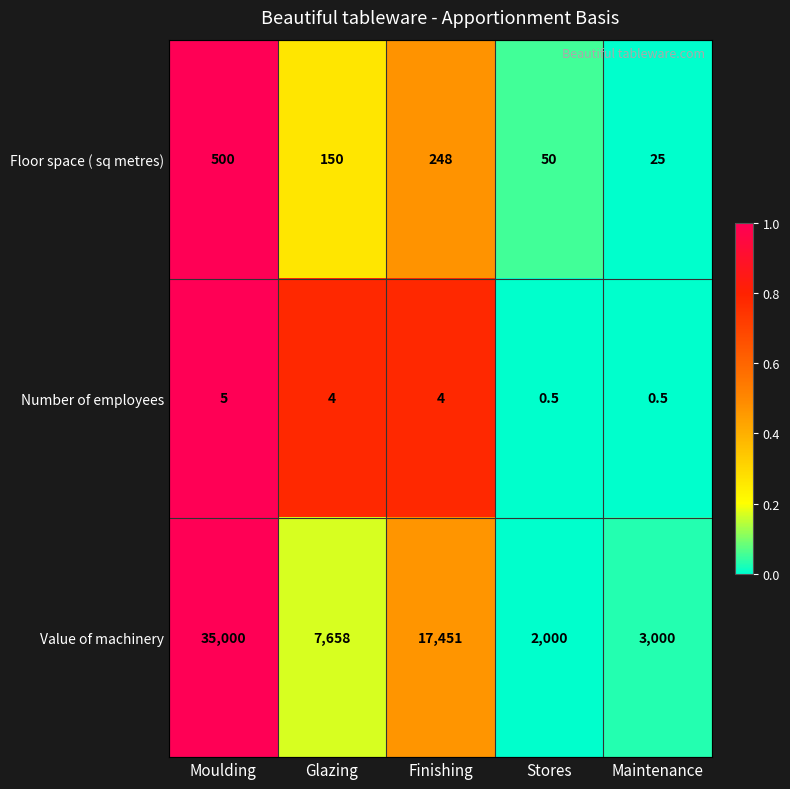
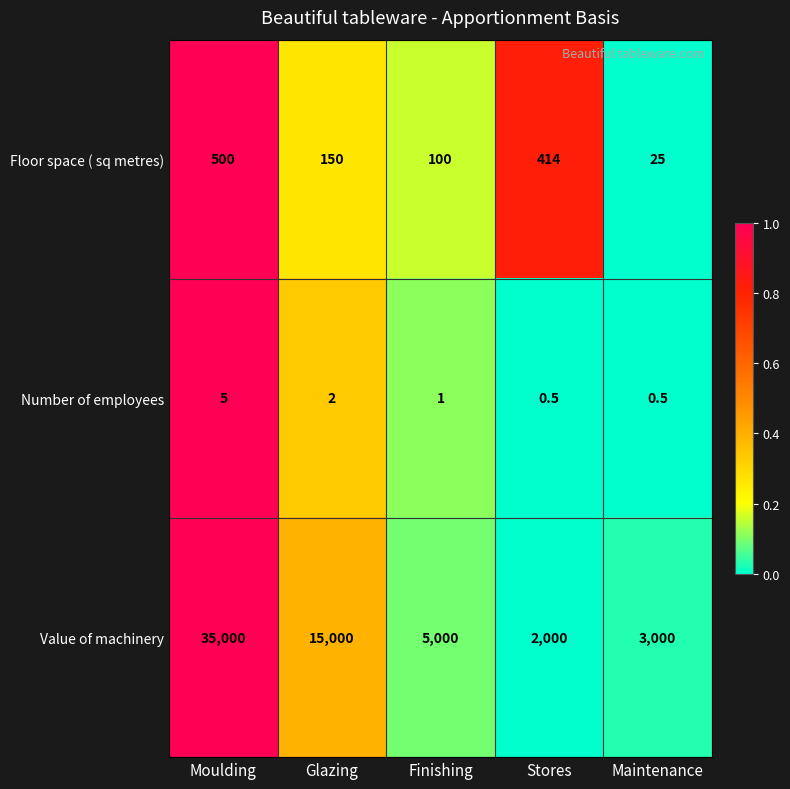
  {
    "Floor space ( sq metres)": {
      "Moulding": "500",
      "Glazing": "150",
-     "Finishing": "248",
-     "Stores": "50"
+     "Finishing": "100",
+     "Stores": "414"
    },
    "Number of employees": {
      "Moulding": "5",
-     "Glazing": "4",
-     "Finishing": "4",
+     "Glazing": "2",
+     "Finishing": "1",
      "Stores": "0.5",
      "Maintenance": "0.5"
    },
    "Value of machinery": {
      "Moulding": "35,000",
-     "Glazing": "7,658",
-     "Finishing": "17,451",
+     "Glazing": "15,000",
+     "Finishing": "5,000",
      "Stores": "2,000",
      "Maintenance": "3,000"
    }
  }
